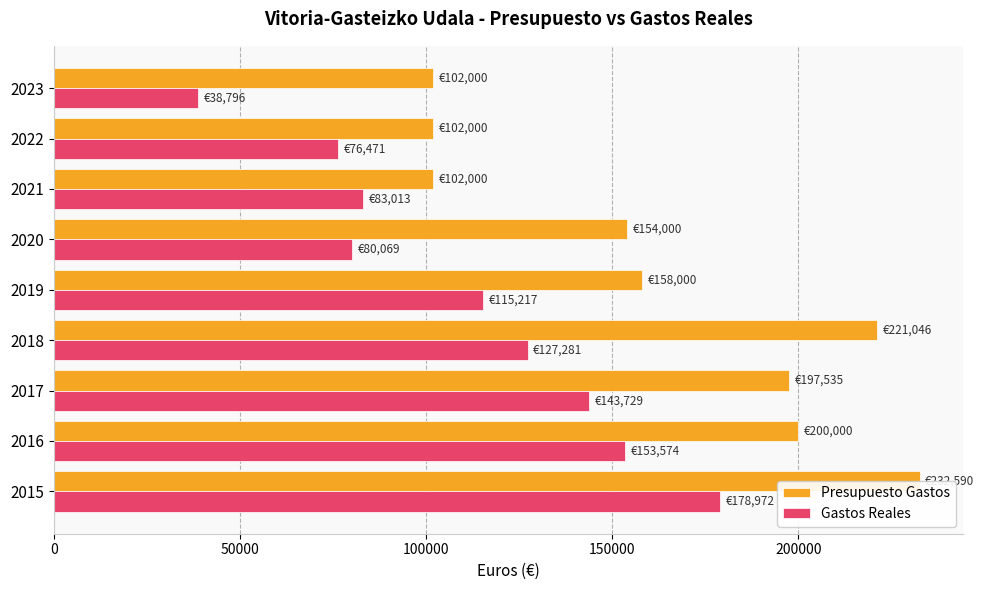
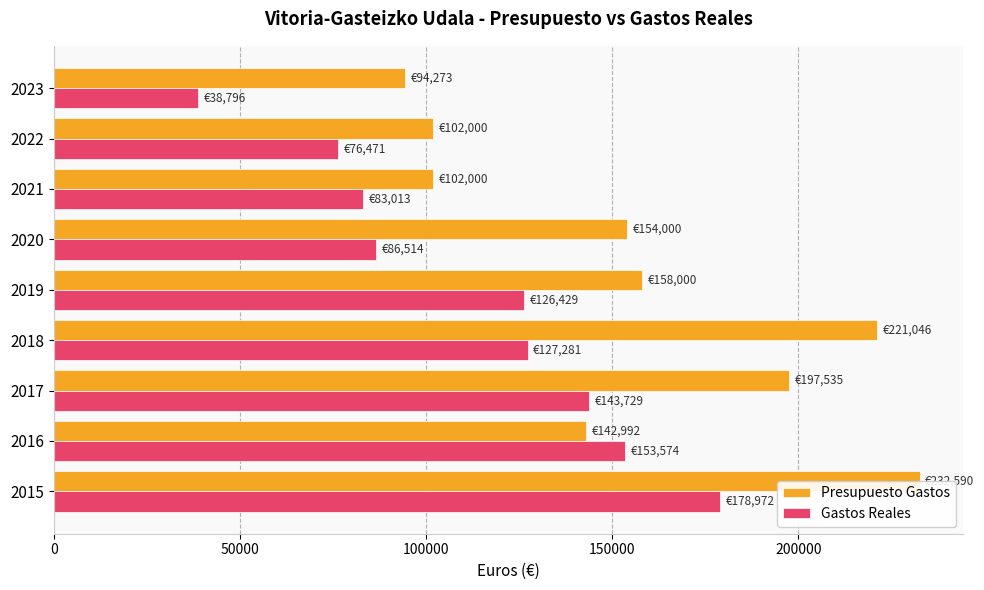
  {
    "Presupuesto Gastos": {
-     "2023": "€102,000",
+     "2023": "€94,273",
      "2022": "€102,000",
      "2021": "€102,000",
      "2020": "€154,000",
      "2019": "€158,000",
      "2018": "€221,046",
      "2017": "€197,535",
-     "2016": "€200,000"
+     "2016": "€142,992"
    },
    "Gastos Reales": {
      "2023": "€38,796",
      "2022": "€76,471",
      "2021": "€83,013",
-     "2020": "€80,069",
-     "2019": "€115,217",
+     "2020": "€86,514",
+     "2019": "€126,429",
      "2018": "€127,281",
      "2017": "€143,729",
      "2016": "€153,574",
      "2015": "€178,972"
    }
  }
